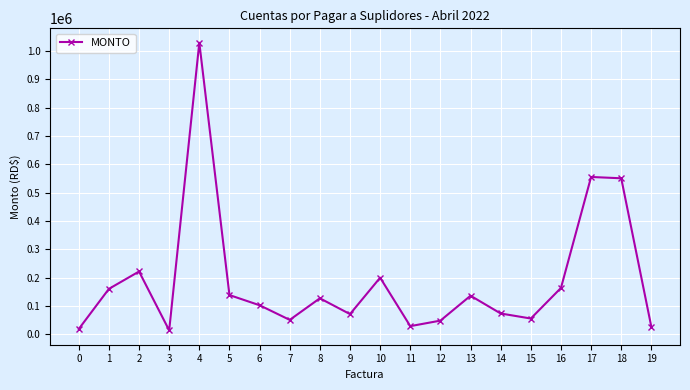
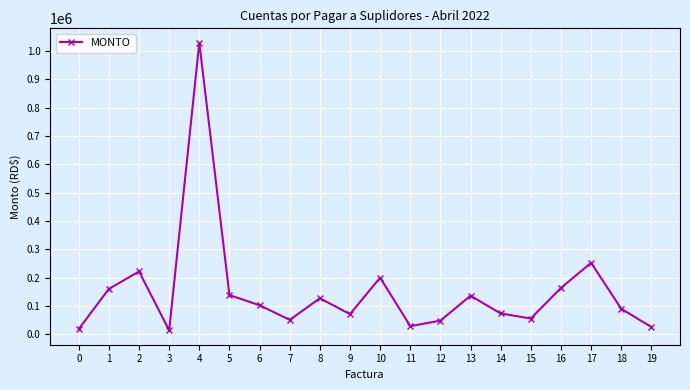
  {
    "0": 20000,
    "1": 160000,
    "2": 220000,
    "3": 10000,
    "4": 1030000,
    "5": 140000,
    "6": 100000,
    "7": 50000,
    "8": 130000,
    "9": 70000,
    "10": 200000,
    "11": 30000,
    "12": 50000,
    "13": 140000,
    "14": 70000,
    "15": 60000,
    "16": 160000,
-   "17": 560000,
-   "18": 550000,
+   "17": 250000,
+   "18": 90000,
    "19": 30000
  }
